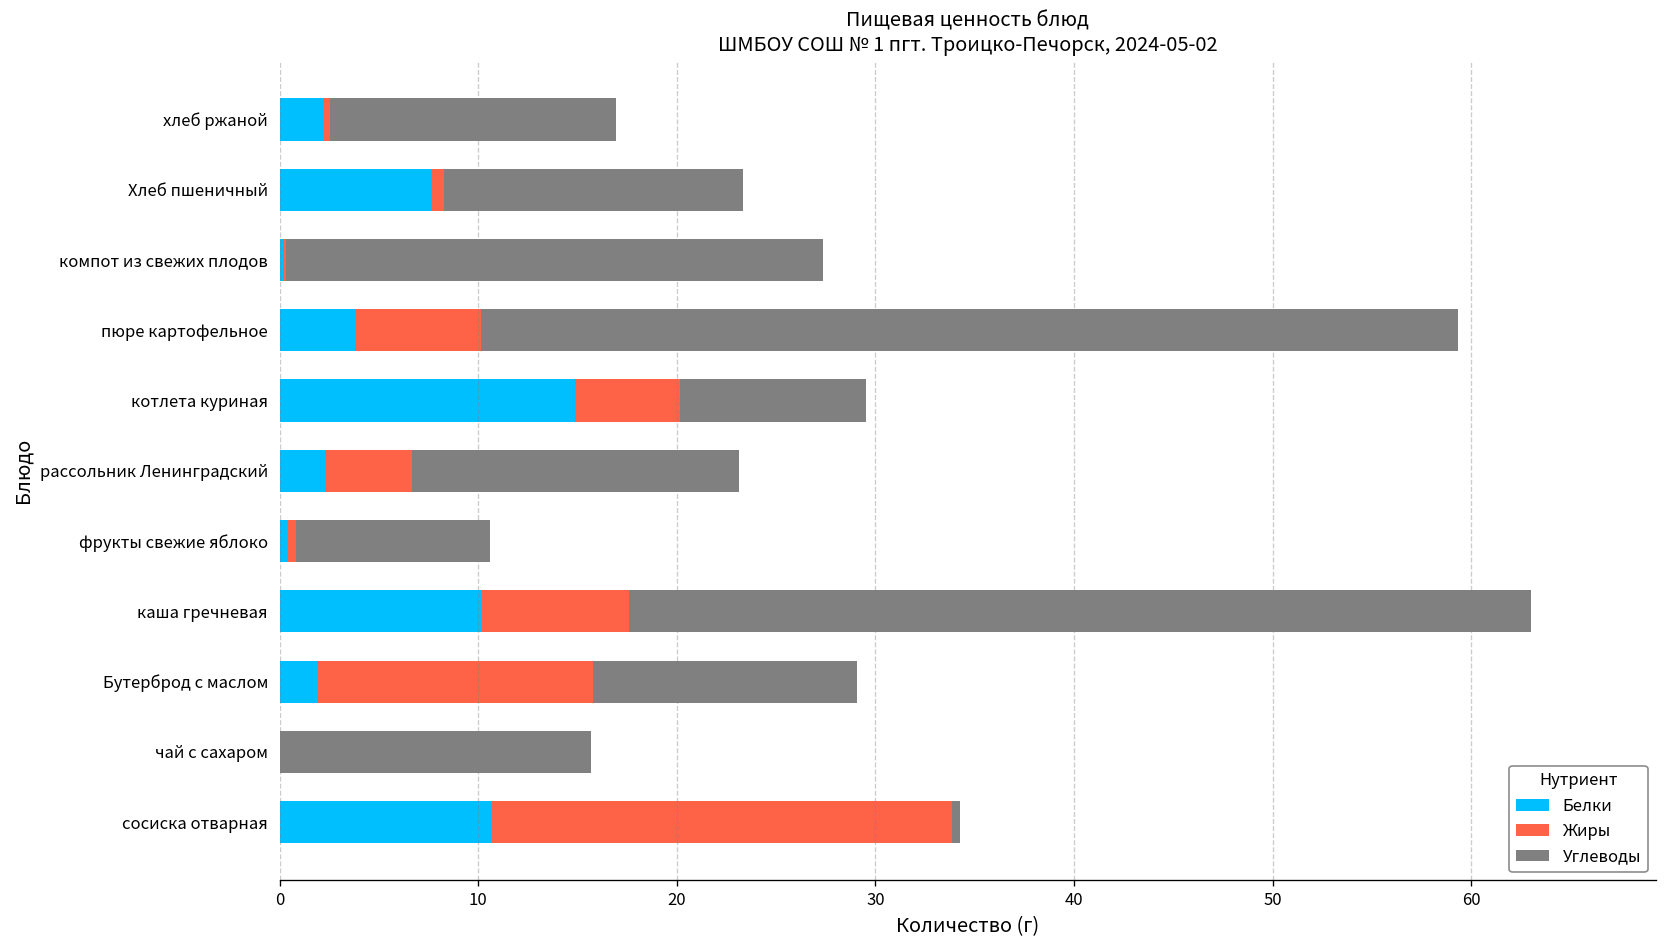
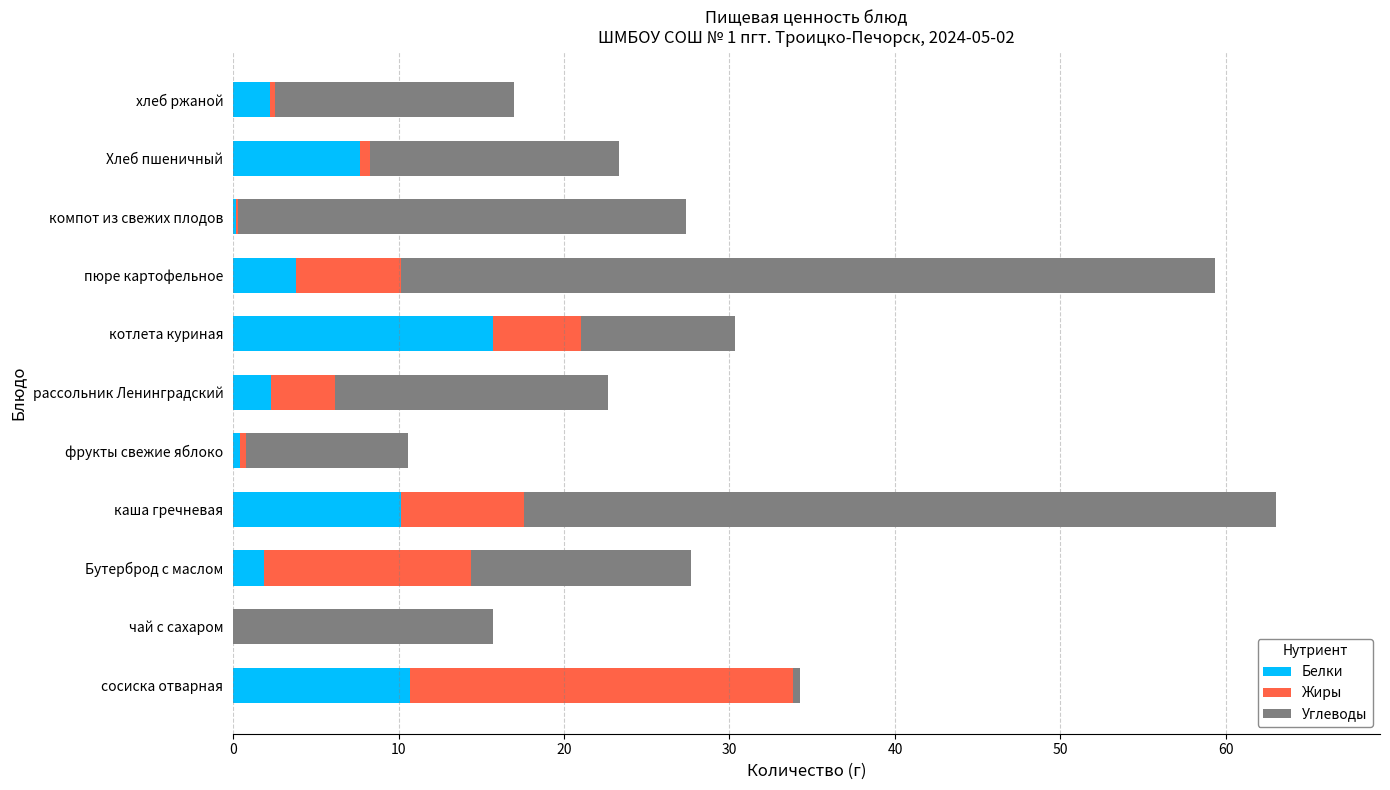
  {
    "Белки": {
      "хлеб ржаной": 2.3,
      "Хлеб пшеничный": 7.7,
      "компот из свежих плодов": 0.2,
      "пюре картофельное": 3.8,
-     "котлета куриная": 14.9,
+     "котлета куриная": 15.7,
      "рассольник Ленинградский": 2.3,
      "фрукты свежие яблоко": 0.4,
      "каша гречневая": 10.2,
      "Бутерброд с маслом": 1.9,
      "чай с сахаром": 0.0,
      "сосиска отварная": 10.7
    },
    "Жиры": {
      "хлеб ржаной": 0.3,
      "Хлеб пшеничный": 0.6,
      "компот из свежих плодов": 0.2,
      "пюре картофельное": 6.3,
      "котлета куриная": 5.3,
-     "рассольник Ленинградский": 4.4,
+     "рассольник Ленинградский": 3.9,
      "фрукты свежие яблоко": 0.4,
      "каша гречневая": 7.5,
-     "Бутерброд с маслом": 13.9,
+     "Бутерброд с маслом": 12.5,
      "чай с сахаром": 0.0,
      "сосиска отварная": 23.2
    },
    "Углеводы": {
      "хлеб ржаной": 14.4,
      "Хлеб пшеничный": 15.1,
      "компот из свежих плодов": 27.0,
      "пюре картофельное": 49.2,
      "котлета куриная": 9.4,
      "рассольник Ленинградский": 16.5,
      "фрукты свежие яблоко": 9.8,
      "каша гречневая": 45.4,
      "Бутерброд с маслом": 13.3,
      "чай с сахаром": 15.7,
      "сосиска отварная": 0.4
    }
  }
